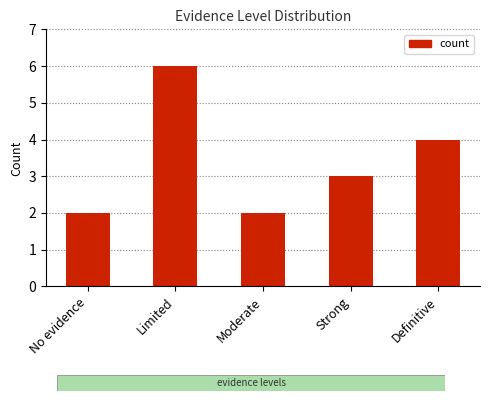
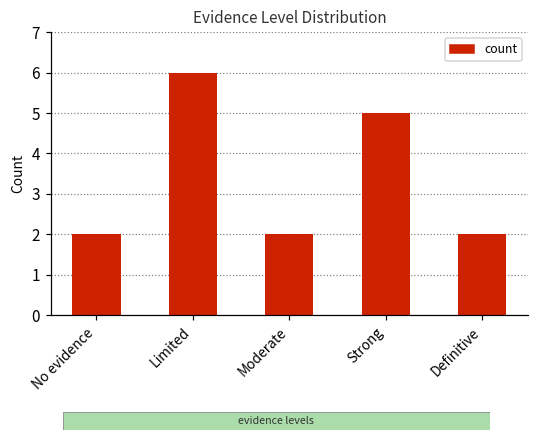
  {
    "No evidence": 2,
    "Limited": 6,
    "Moderate": 2,
-   "Strong": 3,
-   "Definitive": 4
+   "Strong": 5,
+   "Definitive": 2
  }
